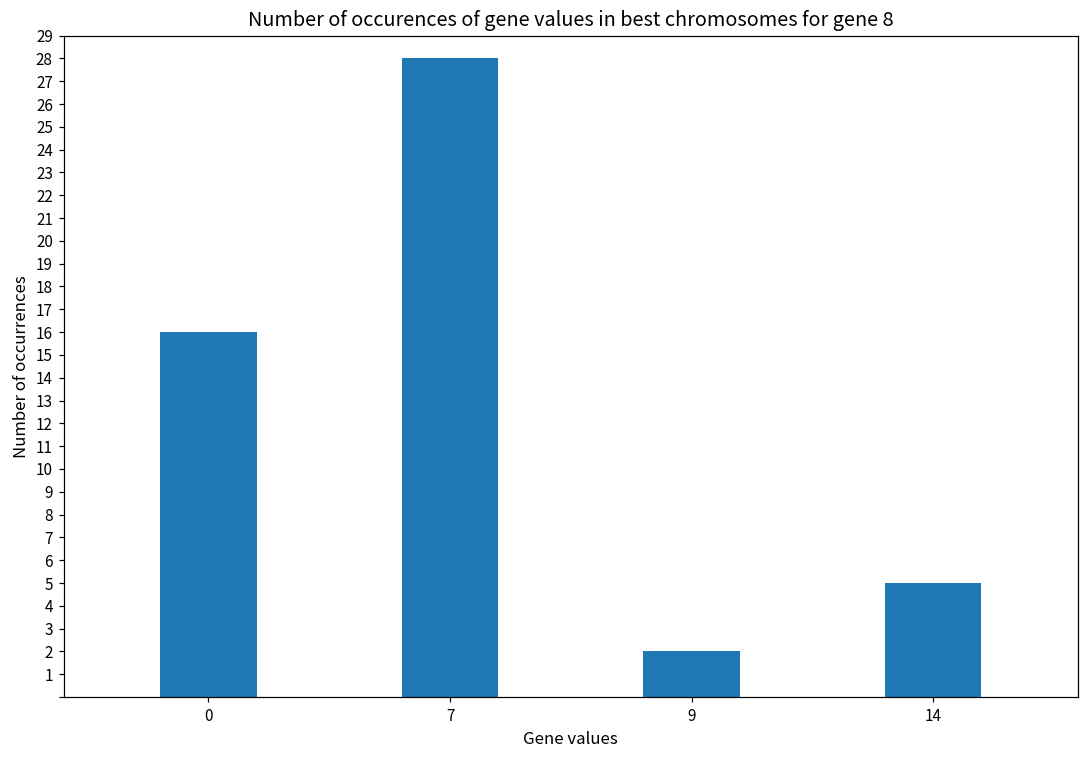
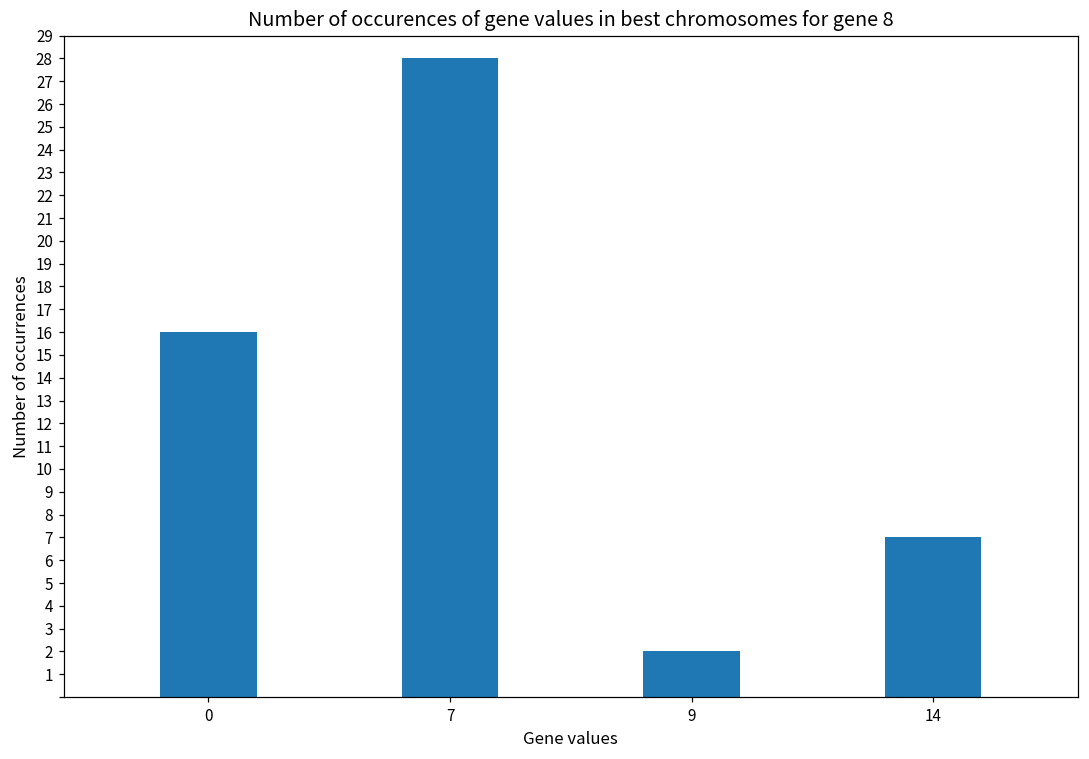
  {
    "0": 16,
    "7": 28,
    "9": 2,
-   "14": 5
+   "14": 7
  }
